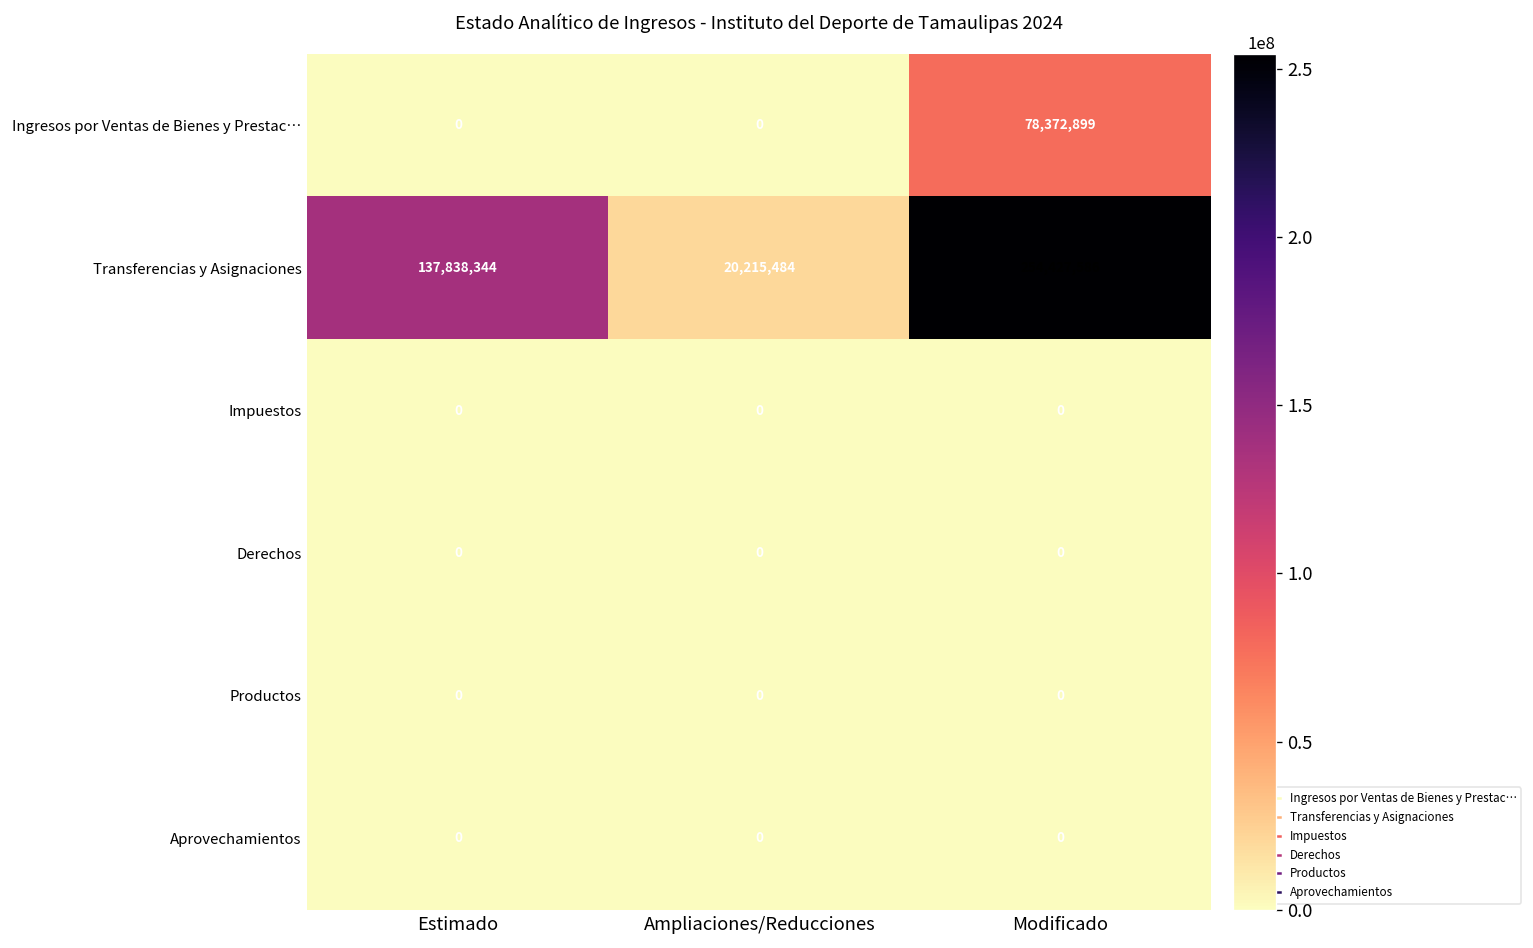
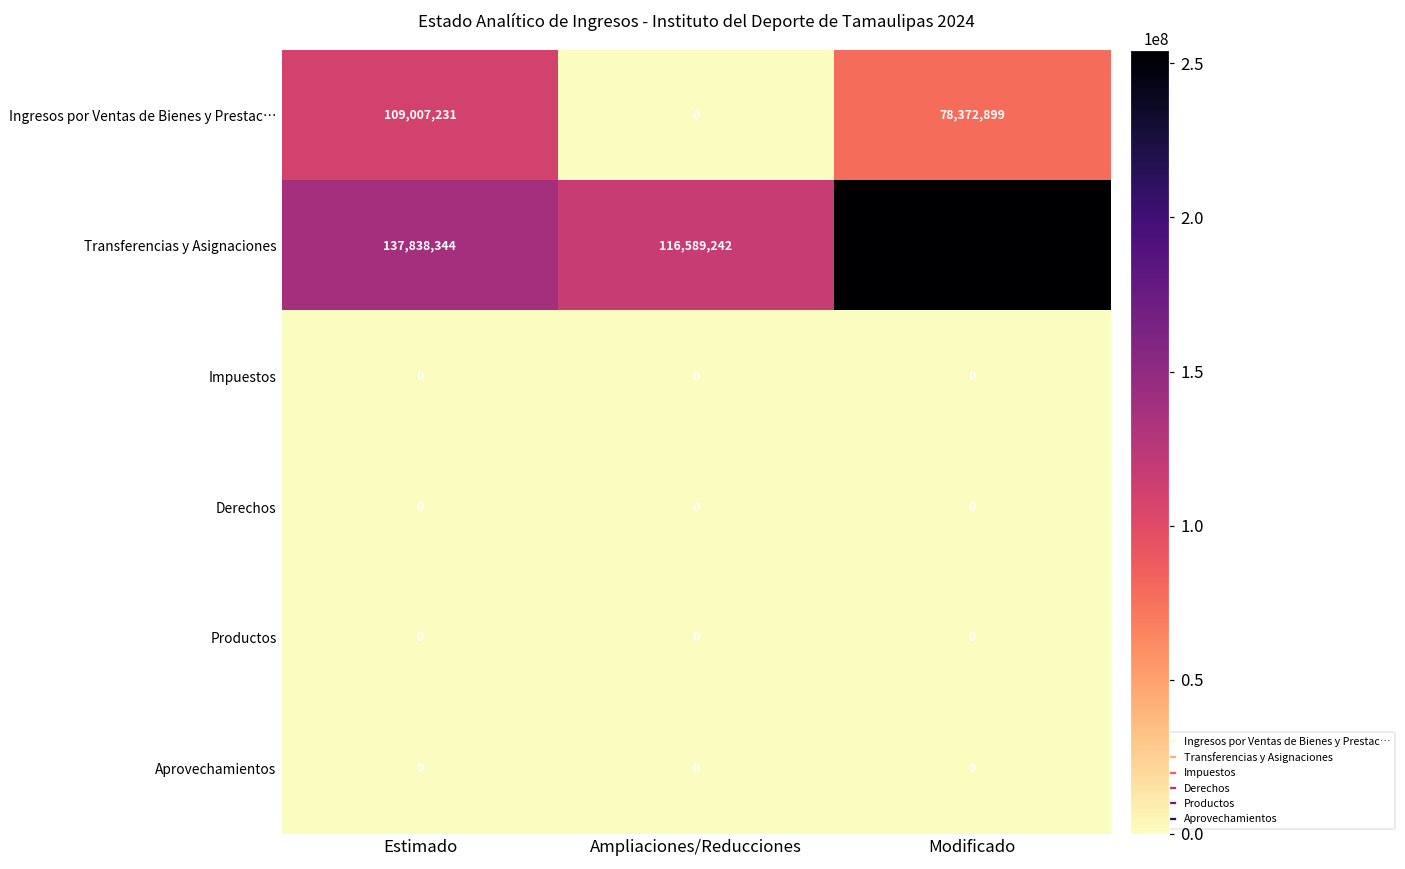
  {
    "Ingresos por Ventas de Bienes y Prestac…": {
-     "Estimado": "0",
+     "Estimado": "109,007,231",
      "Ampliaciones/Reducciones": "0",
      "Modificado": "78,372,899"
    },
    "Transferencias y Asignaciones": {
      "Estimado": "137,838,344",
-     "Ampliaciones/Reducciones": "20,215,484"
+     "Ampliaciones/Reducciones": "116,589,242"
    },
    "Impuestos": {
      "Estimado": "0",
      "Ampliaciones/Reducciones": "0",
      "Modificado": "0"
    },
    "Derechos": {
      "Estimado": "0",
      "Ampliaciones/Reducciones": "0",
      "Modificado": "0"
    },
    "Productos": {
      "Estimado": "0",
      "Ampliaciones/Reducciones": "0",
      "Modificado": "0"
    },
    "Aprovechamientos": {
      "Estimado": "0",
      "Ampliaciones/Reducciones": "0",
      "Modificado": "0"
    }
  }
